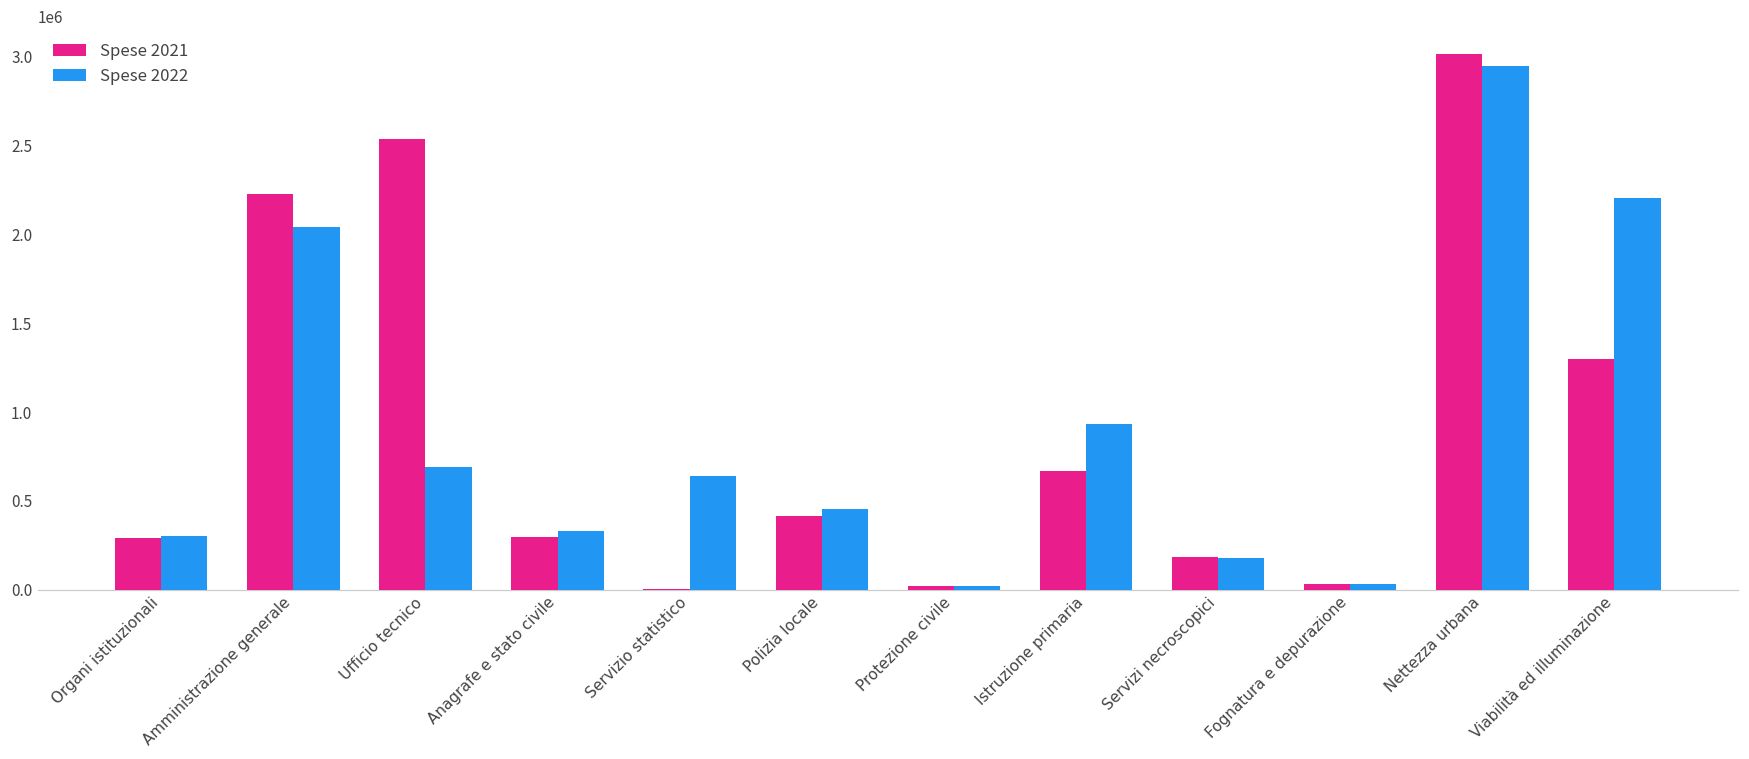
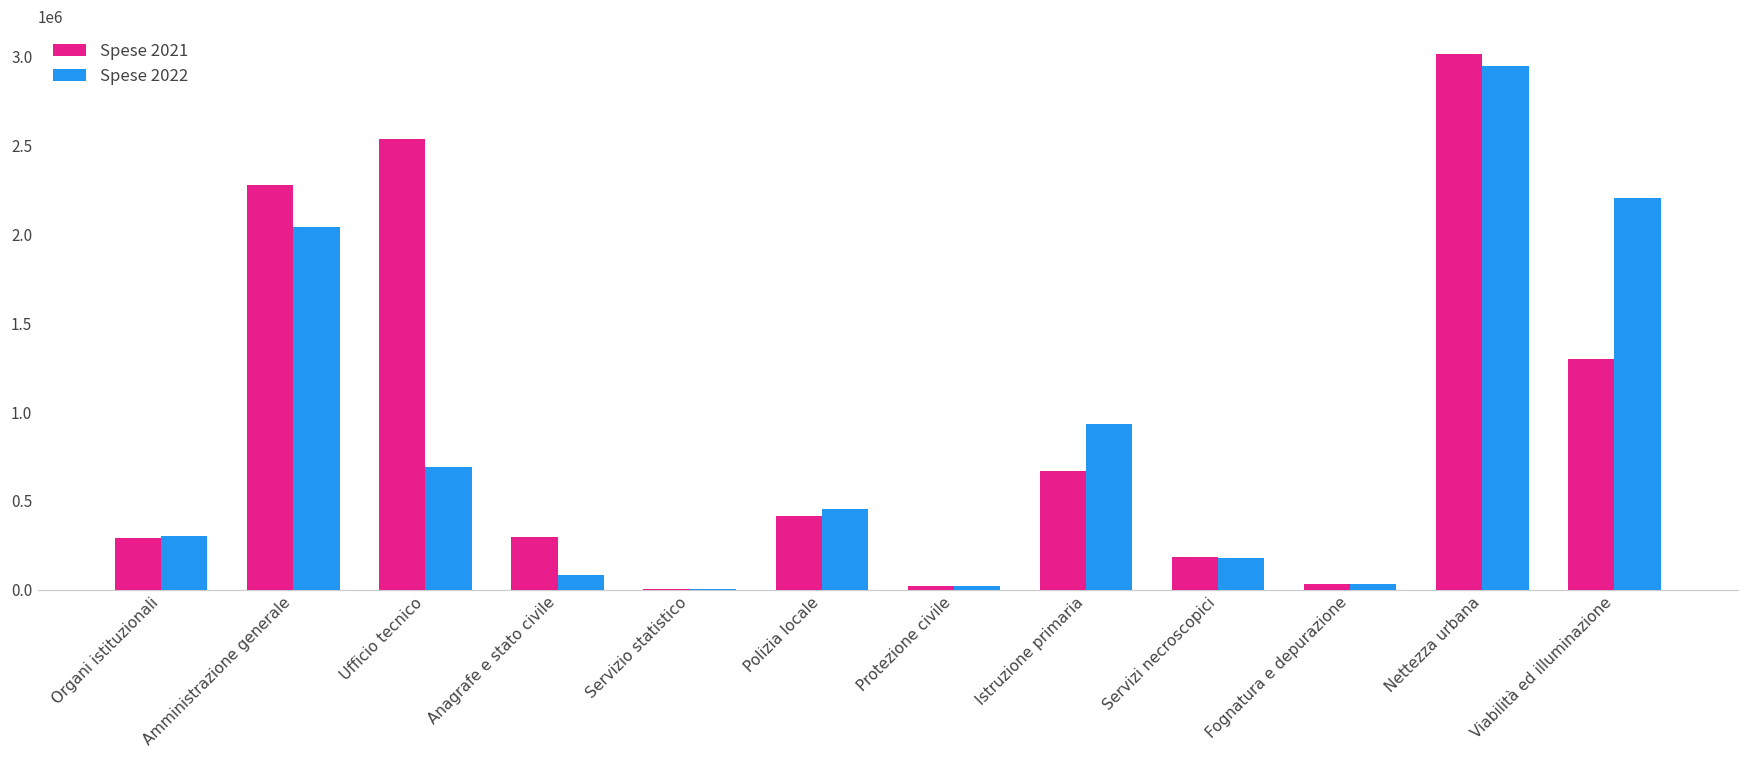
  {
    "Spese 2021": {
      "Organi istituzionali": 290000,
-     "Amministrazione generale": 2230000,
+     "Amministrazione generale": 2280000,
      "Ufficio tecnico": 2540000,
      "Anagrafe e stato civile": 300000,
      "Polizia locale": 410000,
      "Protezione civile": 20000,
      "Istruzione primaria": 670000,
      "Servizi necroscopici": 180000,
      "Fognatura e depurazione": 30000,
      "Nettezza urbana": 3010000,
      "Viabilità ed illuminazione": 1300000
    },
    "Spese 2022": {
      "Organi istituzionali": 300000,
      "Amministrazione generale": 2040000,
      "Ufficio tecnico": 690000,
-     "Anagrafe e stato civile": 330000,
-     "Servizio statistico": 640000,
+     "Anagrafe e stato civile": 80000,
+     "Servizio statistico": 10000,
      "Polizia locale": 450000,
      "Protezione civile": 20000,
      "Istruzione primaria": 930000,
      "Servizi necroscopici": 180000,
      "Fognatura e depurazione": 30000,
      "Nettezza urbana": 2950000,
      "Viabilità ed illuminazione": 2210000
    }
  }
